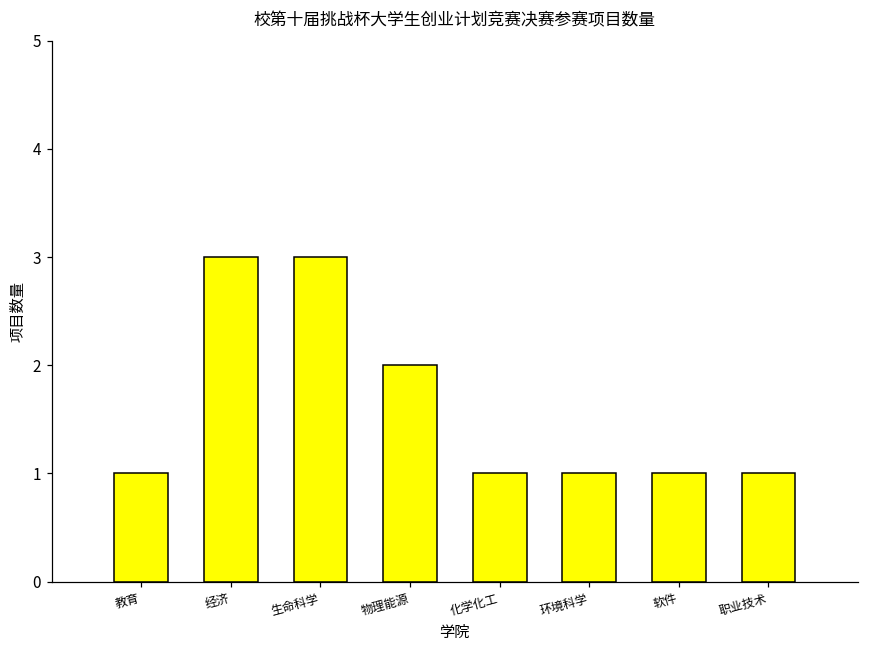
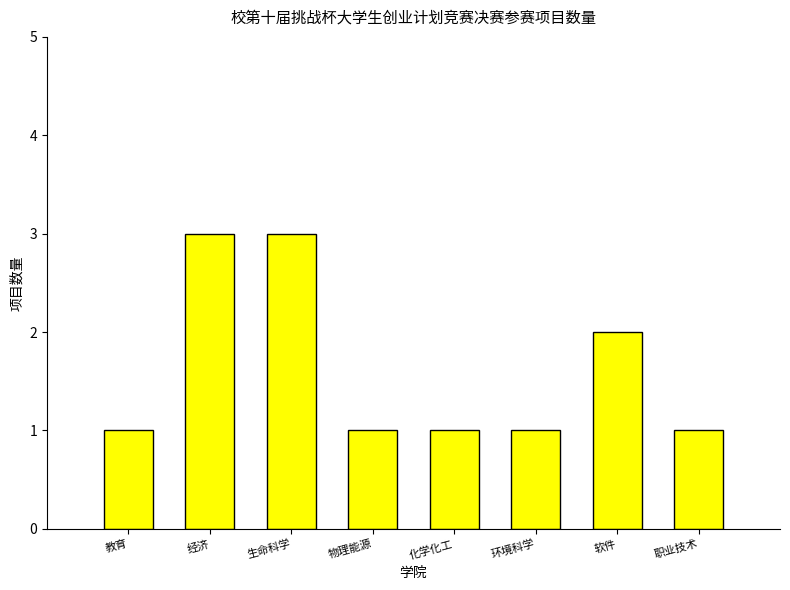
  {
    "教育": 1,
    "经济": 3,
    "生命科学": 3,
-   "物理能源": 2,
+   "物理能源": 1,
    "化学化工": 1,
    "环境科学": 1,
-   "软件": 1,
+   "软件": 2,
    "职业技术": 1
  }
